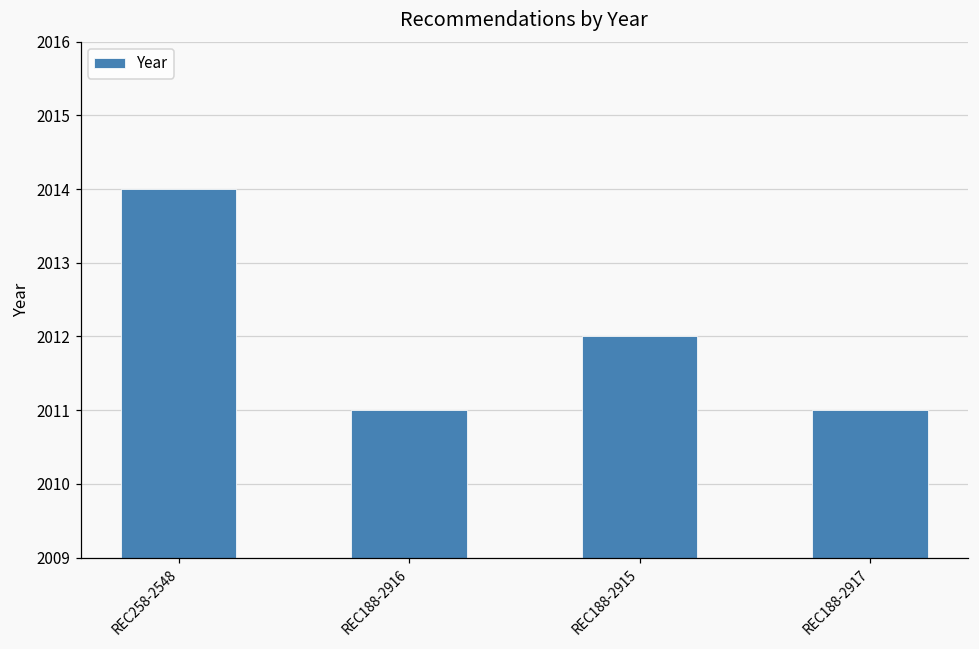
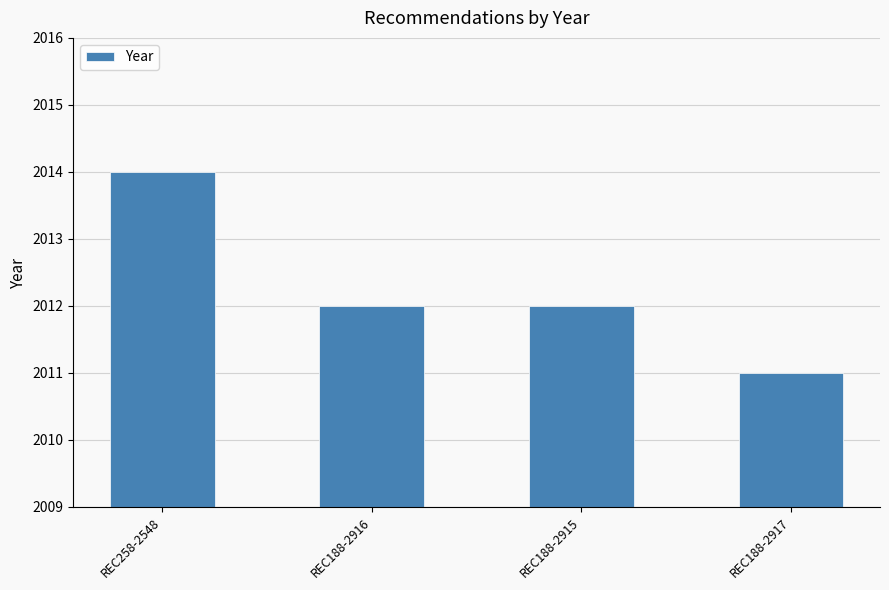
  {
    "REC258-2548": 2014,
-   "REC188-2916": 2011,
+   "REC188-2916": 2012,
    "REC188-2915": 2012,
    "REC188-2917": 2011
  }
